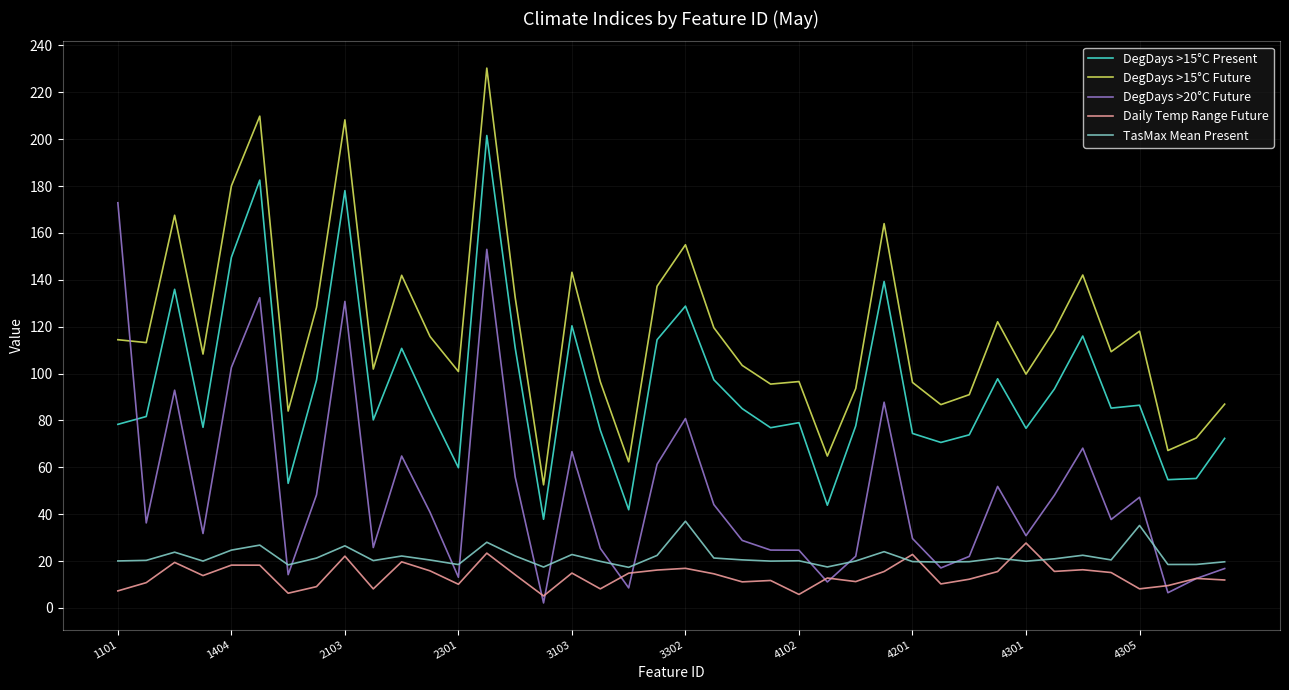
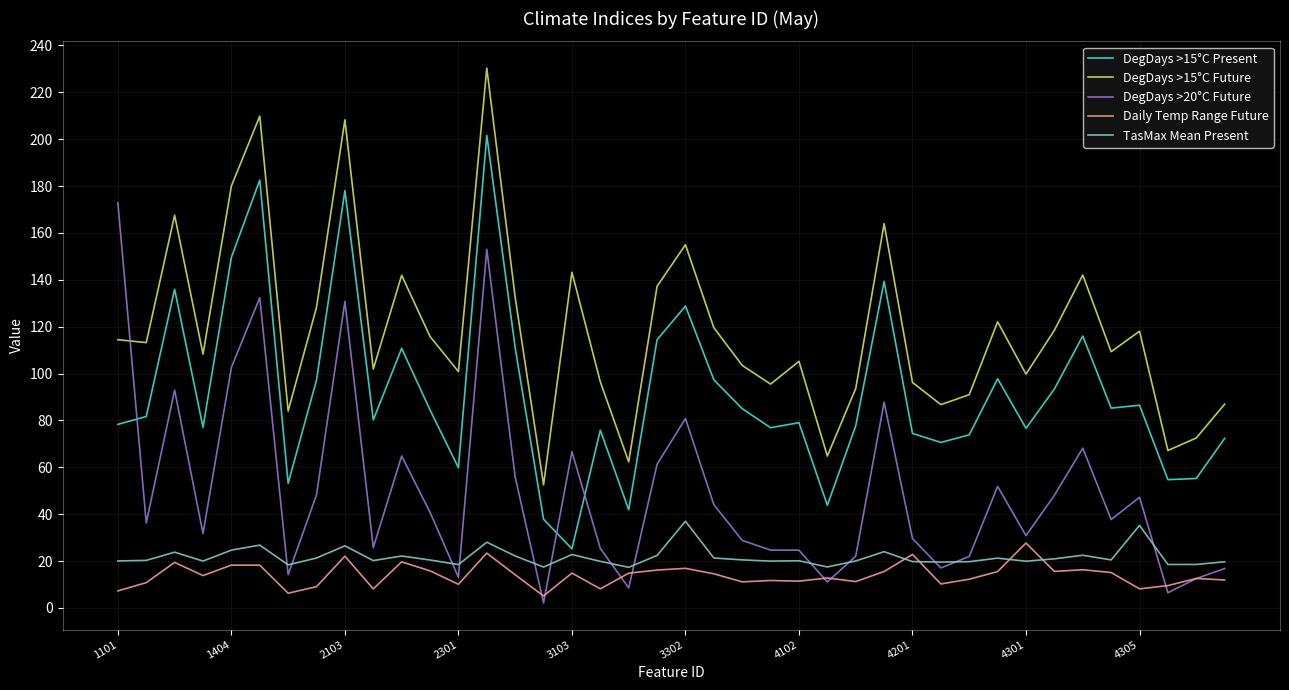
  {
    "DegDays >15°C Present": {
      "1101": 78,
      "1404": 150,
      "2103": 178,
      "2301": 60,
-     "3103": 120,
+     "3103": 25,
      "3302": 129,
      "4102": 79,
      "4201": 74,
      "4301": 77,
      "4305": 86
    },
    "DegDays >15°C Future": {
      "1101": 114,
      "1404": 180,
      "2103": 208,
      "2301": 101,
      "3103": 143,
      "3302": 155,
-     "4102": 97,
+     "4102": 105,
      "4201": 96,
      "4301": 100,
      "4305": 118
    },
    "DegDays >20°C Future": {
      "1101": 173,
      "1404": 103,
      "2103": 131,
      "2301": 13,
      "3103": 67,
      "3302": 81,
      "4102": 25,
      "4201": 30,
      "4301": 31,
      "4305": 47
    },
    "Daily Temp Range Future": {
      "1101": 7,
      "1404": 18,
      "2103": 22,
      "2301": 10,
      "3103": 15,
      "3302": 17,
-     "4102": 6,
+     "4102": 11,
      "4201": 23,
      "4301": 28,
      "4305": 8
    },
    "TasMax Mean Present": {
      "1101": 20,
      "1404": 25,
      "2103": 26,
      "2301": 18,
      "3103": 23,
      "3302": 37,
      "4102": 20,
      "4201": 20,
      "4301": 20,
      "4305": 35
    }
  }
